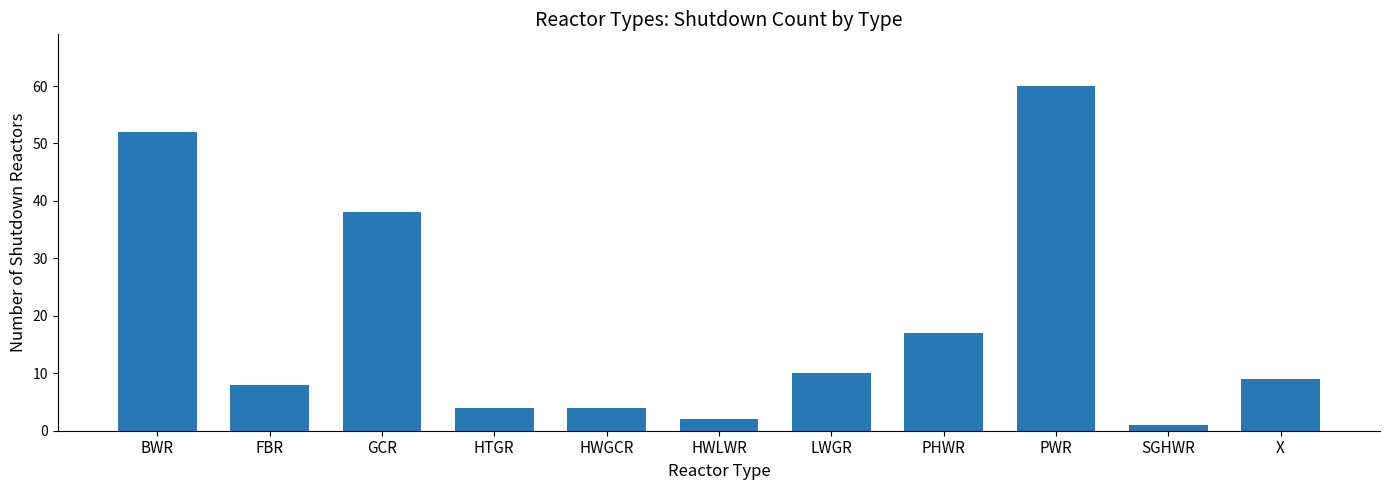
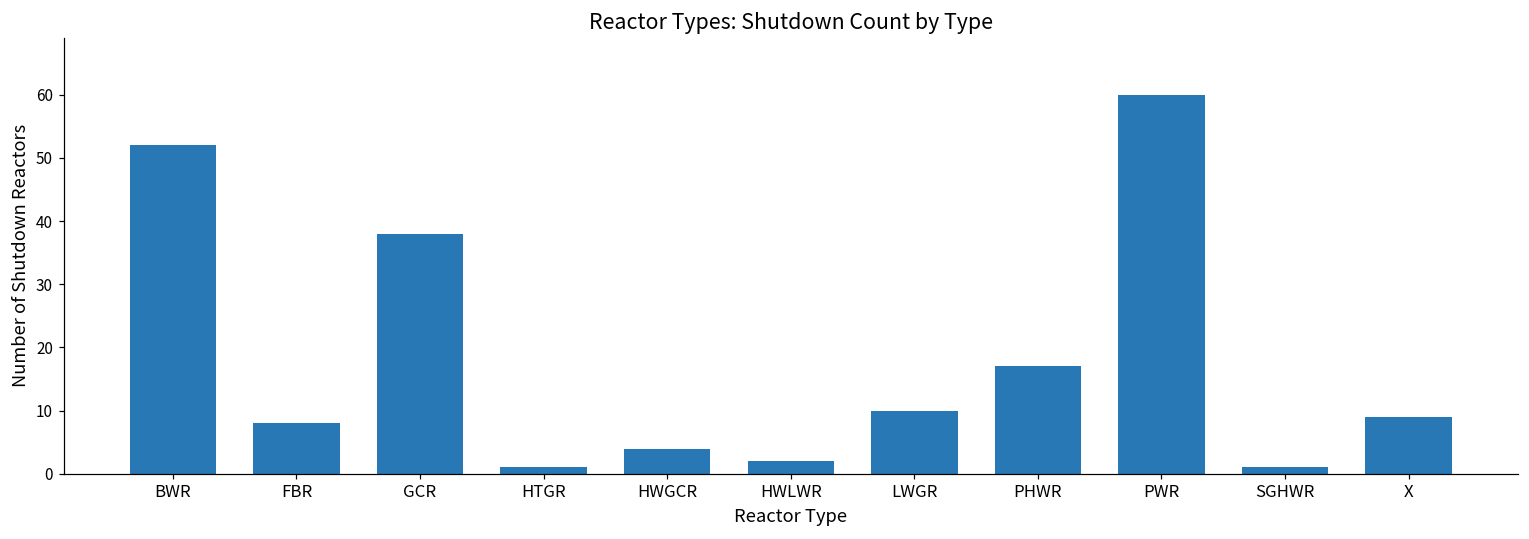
  {
    "BWR": 52,
    "FBR": 8,
    "GCR": 38,
-   "HTGR": 4,
+   "HTGR": 1,
    "HWGCR": 4,
    "HWLWR": 2,
    "LWGR": 10,
    "PHWR": 17,
    "PWR": 60,
    "SGHWR": 1,
    "X": 9
  }
